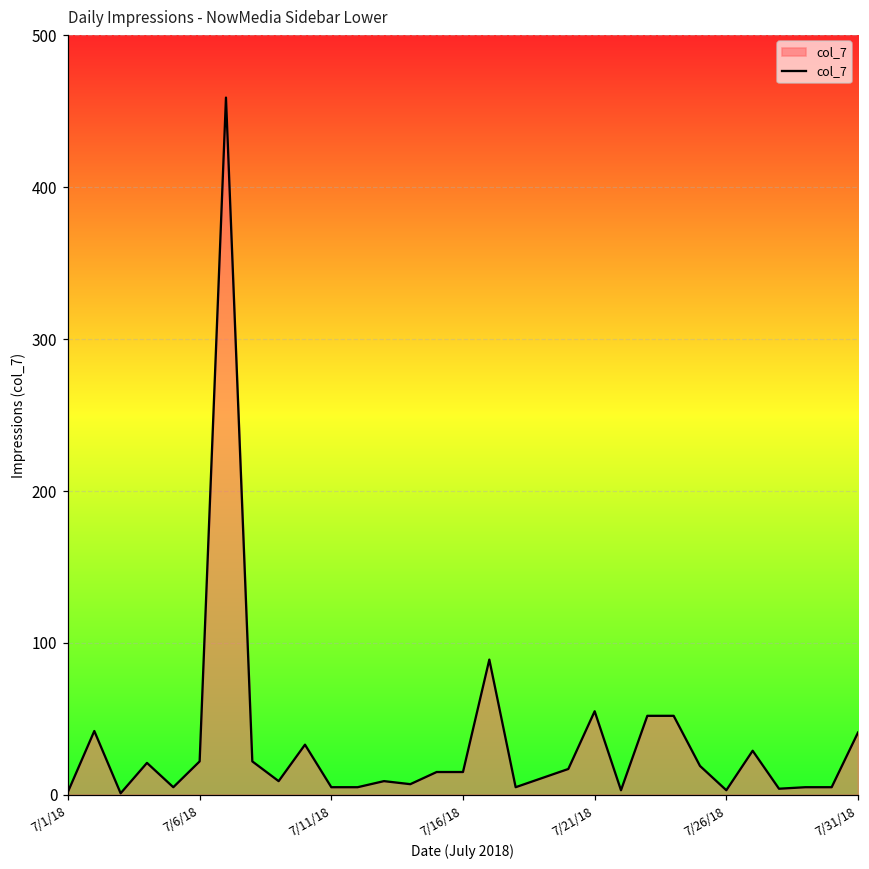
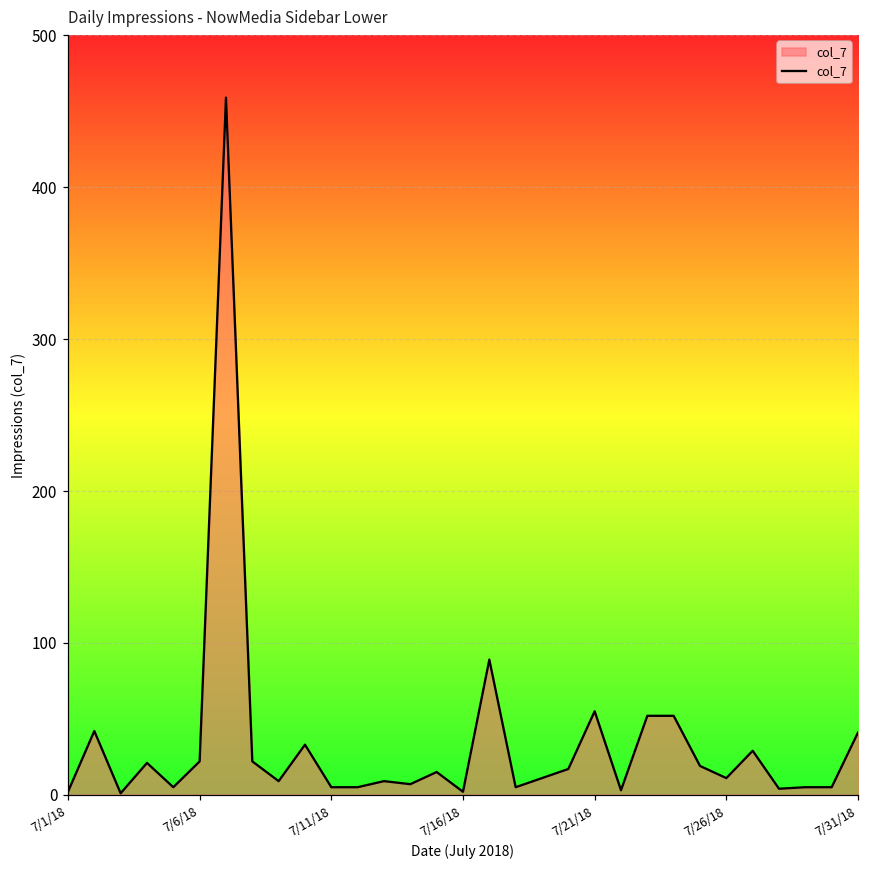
  {
    "7/1/18": 2,
    "7/6/18": 22,
    "7/11/18": 5,
-   "7/16/18": 15,
+   "7/16/18": 2,
    "7/21/18": 55,
-   "7/26/18": 3,
+   "7/26/18": 11,
    "7/31/18": 41
  }
